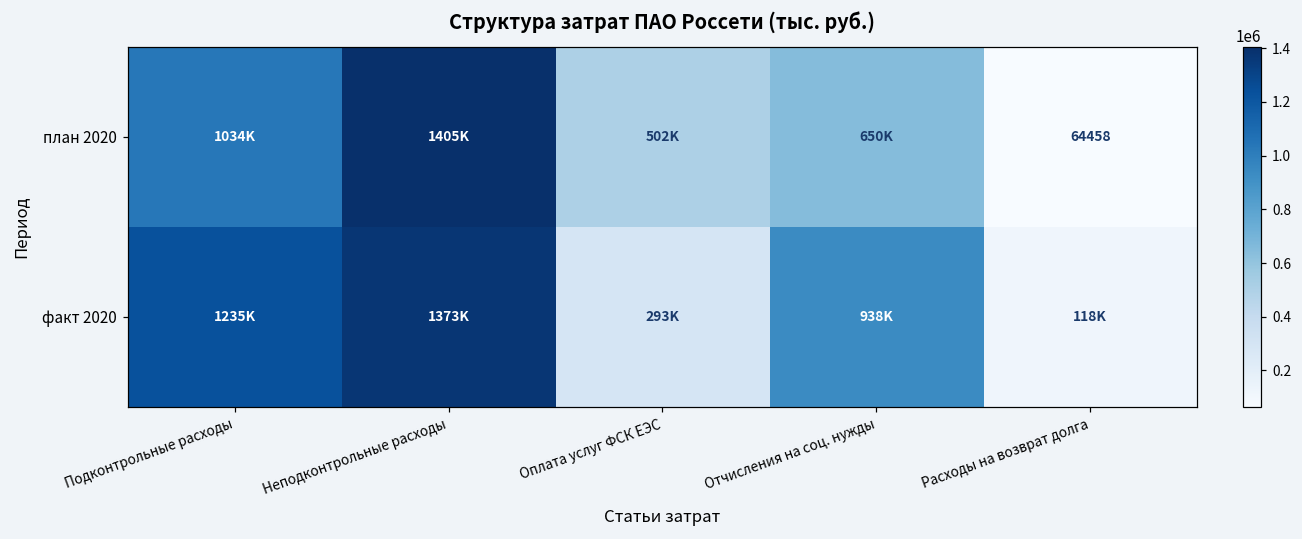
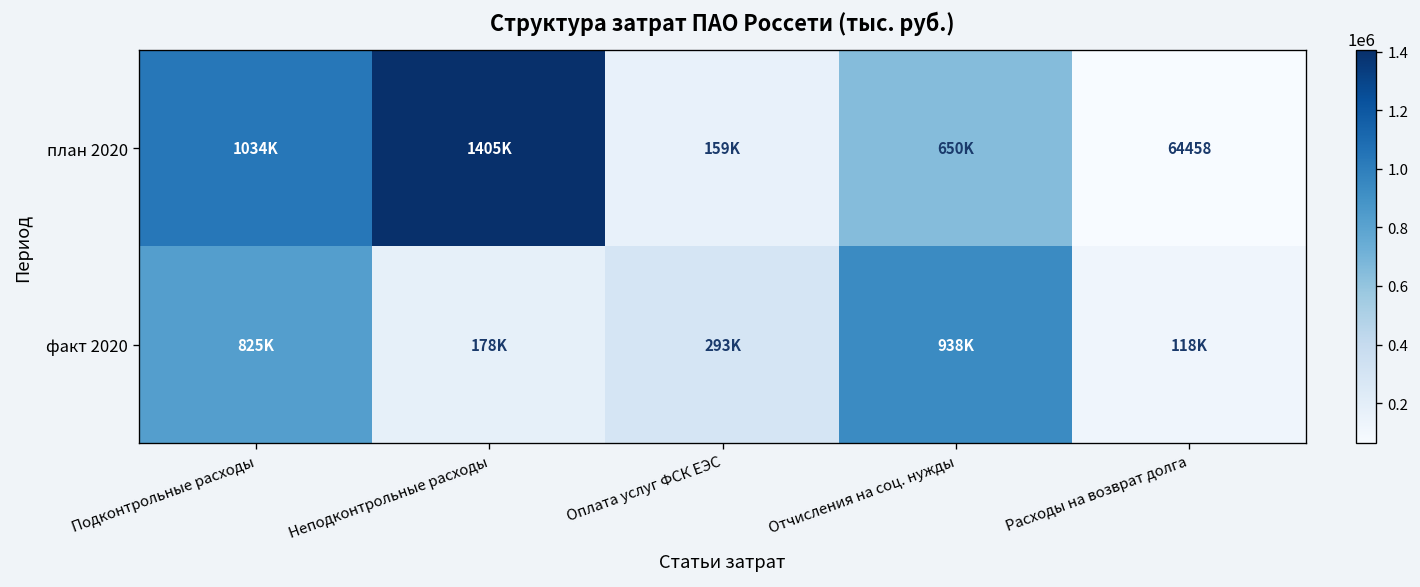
  {
    "план 2020": {
      "Подконтрольные расходы": "1034K",
      "Неподконтрольные расходы": "1405K",
-     "Оплата услуг ФСК ЕЭС": "502K",
+     "Оплата услуг ФСК ЕЭС": "159K",
      "Отчисления на соц. нужды": "650K",
      "Расходы на возврат долга": "64458"
    },
    "факт 2020": {
-     "Подконтрольные расходы": "1235K",
-     "Неподконтрольные расходы": "1373K",
+     "Подконтрольные расходы": "825K",
+     "Неподконтрольные расходы": "178K",
      "Оплата услуг ФСК ЕЭС": "293K",
      "Отчисления на соц. нужды": "938K",
      "Расходы на возврат долга": "118K"
    }
  }
